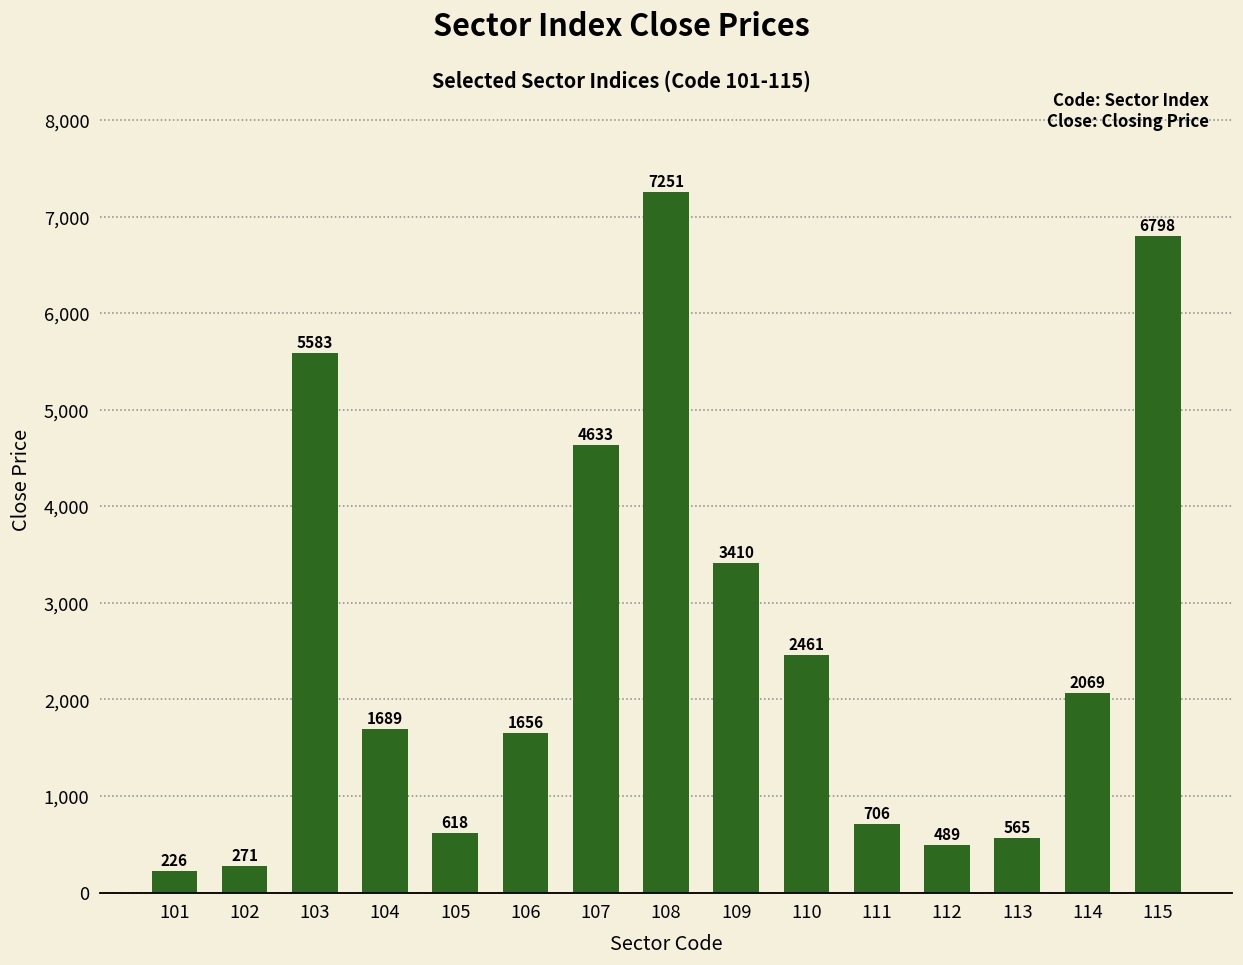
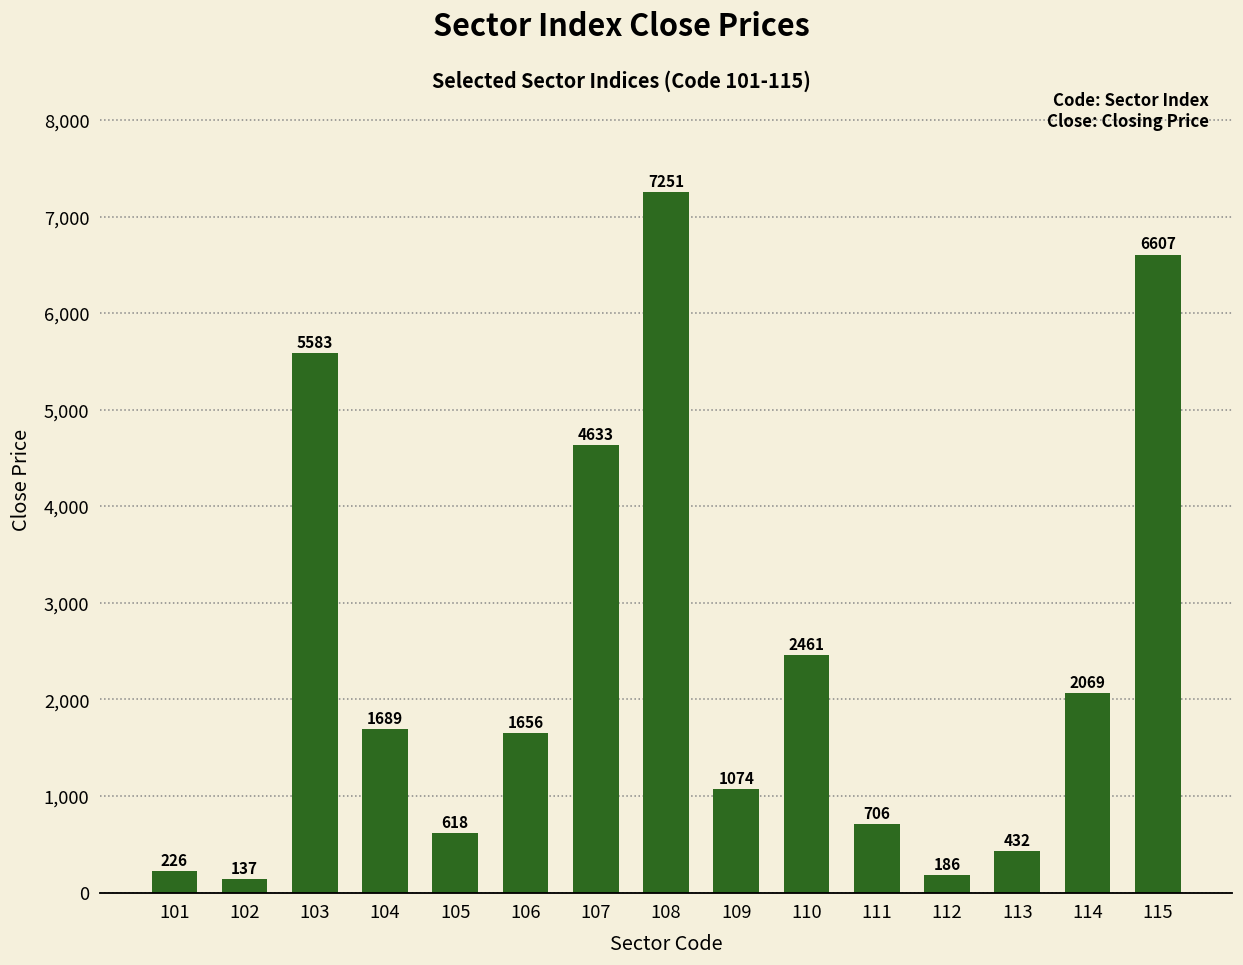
  {
    "101": 226,
-   "102": 271,
+   "102": 137,
    "103": 5583,
    "104": 1689,
    "105": 618,
    "106": 1656,
    "107": 4633,
    "108": 7251,
-   "109": 3410,
+   "109": 1074,
    "110": 2461,
    "111": 706,
-   "112": 489,
-   "113": 565,
+   "112": 186,
+   "113": 432,
    "114": 2069,
-   "115": 6798
+   "115": 6607
  }
